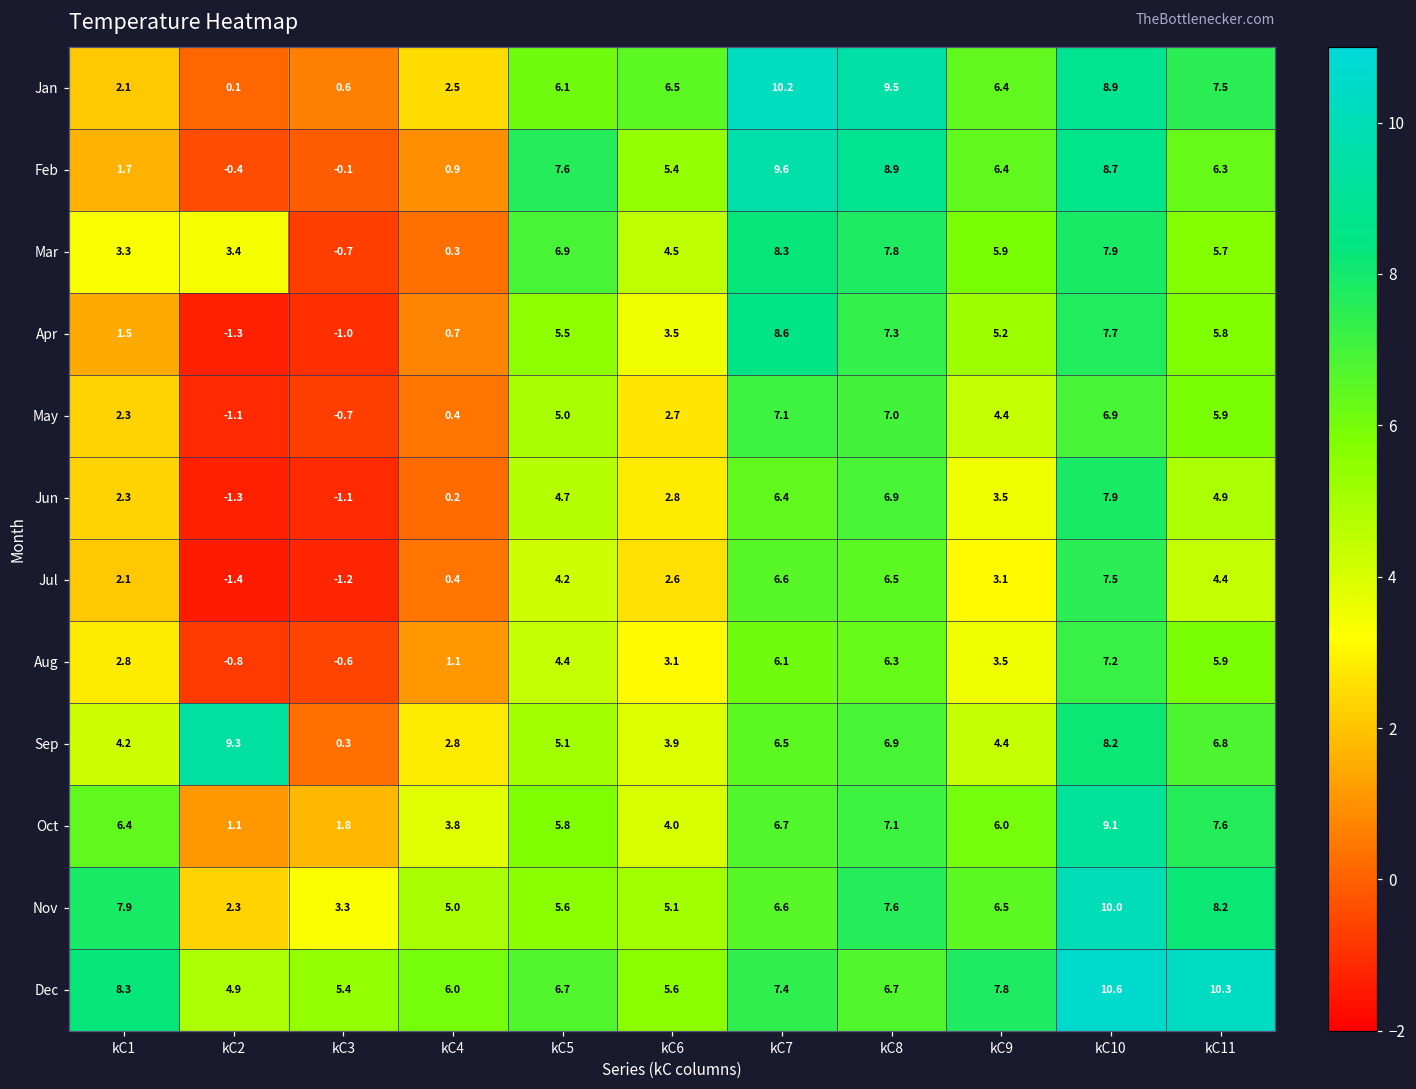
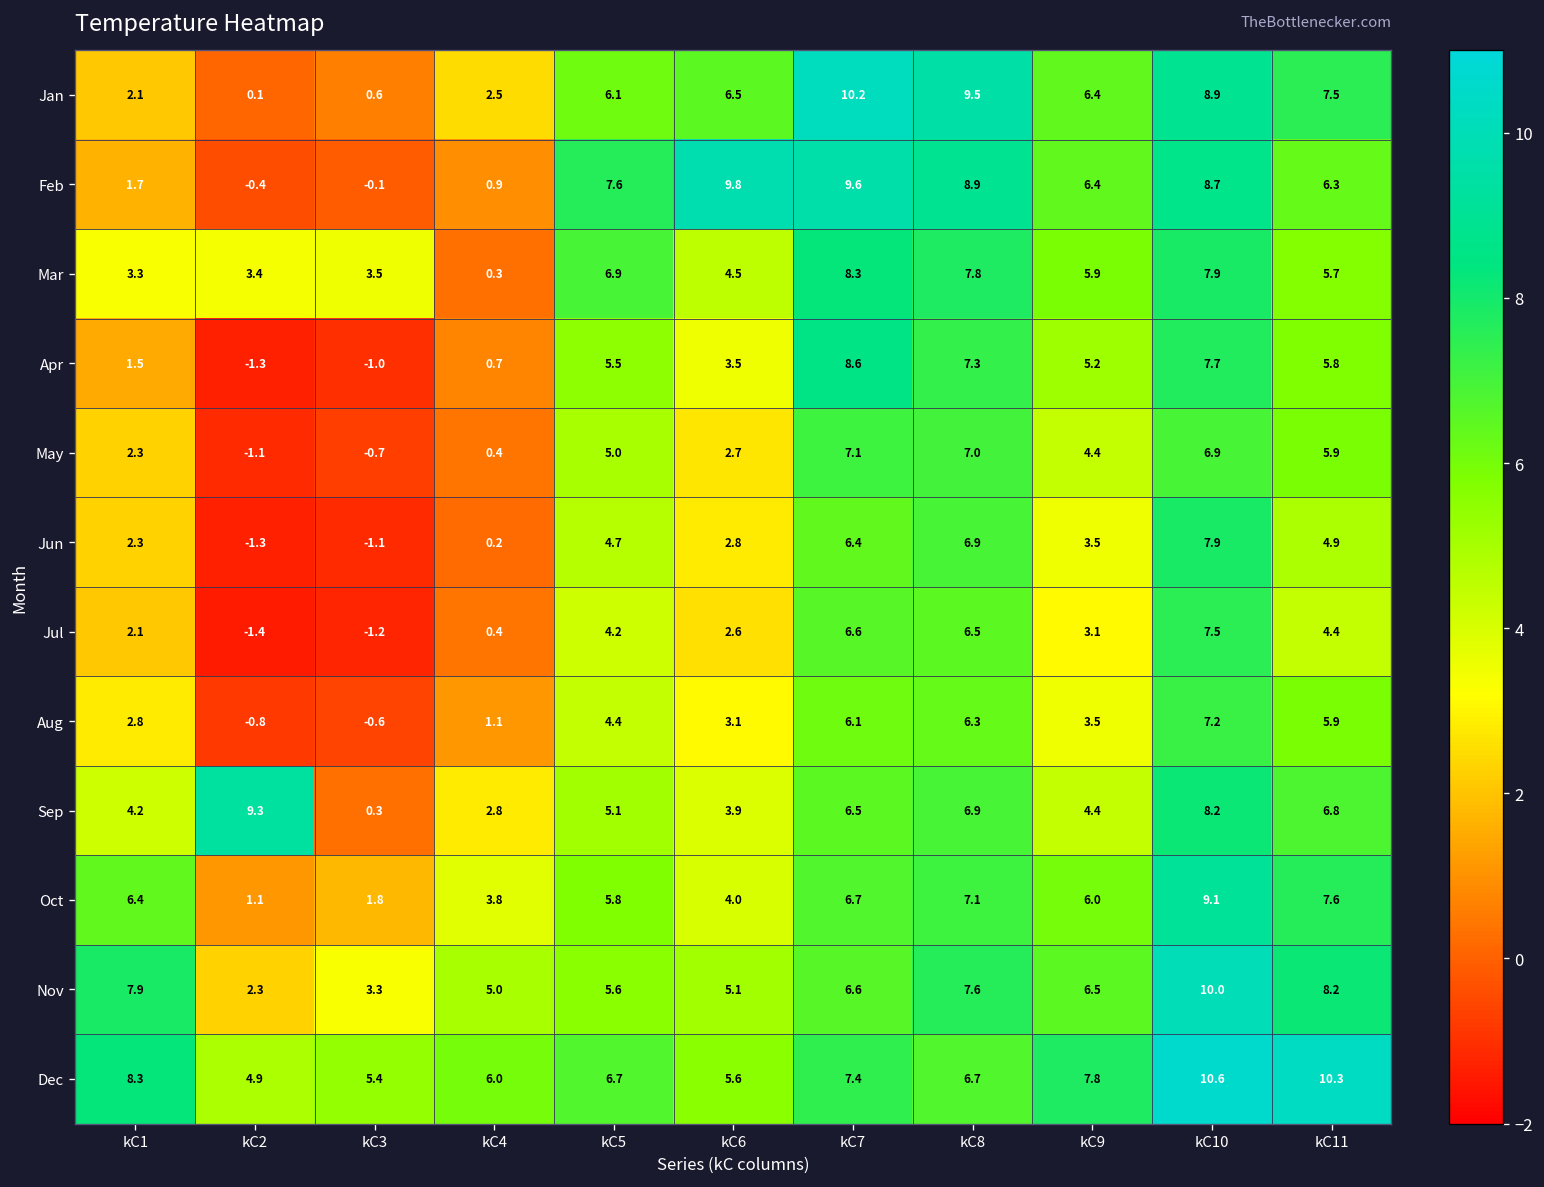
  {
    "Jan": {
      "kC1": 2.1,
      "kC2": 0.1,
      "kC3": 0.6,
      "kC4": 2.5,
      "kC5": 6.1,
      "kC6": 6.5,
      "kC7": 10.2,
      "kC8": 9.5,
      "kC9": 6.4,
      "kC10": 8.9,
      "kC11": 7.5
    },
    "Feb": {
      "kC1": 1.7,
      "kC2": -0.4,
      "kC3": -0.1,
      "kC4": 0.9,
      "kC5": 7.6,
-     "kC6": 5.4,
+     "kC6": 9.8,
      "kC7": 9.6,
      "kC8": 8.9,
      "kC9": 6.4,
      "kC10": 8.7,
      "kC11": 6.3
    },
    "Mar": {
      "kC1": 3.3,
      "kC2": 3.4,
-     "kC3": -0.7,
+     "kC3": 3.5,
      "kC4": 0.3,
      "kC5": 6.9,
      "kC6": 4.5,
      "kC7": 8.3,
      "kC8": 7.8,
      "kC9": 5.9,
      "kC10": 7.9,
      "kC11": 5.7
    },
    "Apr": {
      "kC1": 1.5,
      "kC2": -1.3,
      "kC3": -1.0,
      "kC4": 0.7,
      "kC5": 5.5,
      "kC6": 3.5,
      "kC7": 8.6,
      "kC8": 7.3,
      "kC9": 5.2,
      "kC10": 7.7,
      "kC11": 5.8
    },
    "May": {
      "kC1": 2.3,
      "kC2": -1.1,
      "kC3": -0.7,
      "kC4": 0.4,
      "kC5": 5.0,
      "kC6": 2.7,
      "kC7": 7.1,
      "kC8": 7.0,
      "kC9": 4.4,
      "kC10": 6.9,
      "kC11": 5.9
    },
    "Jun": {
      "kC1": 2.3,
      "kC2": -1.3,
      "kC3": -1.1,
      "kC4": 0.2,
      "kC5": 4.7,
      "kC6": 2.8,
      "kC7": 6.4,
      "kC8": 6.9,
      "kC9": 3.5,
      "kC10": 7.9,
      "kC11": 4.9
    },
    "Jul": {
      "kC1": 2.1,
      "kC2": -1.4,
      "kC3": -1.2,
      "kC4": 0.4,
      "kC5": 4.2,
      "kC6": 2.6,
      "kC7": 6.6,
      "kC8": 6.5,
      "kC9": 3.1,
      "kC10": 7.5,
      "kC11": 4.4
    },
    "Aug": {
      "kC1": 2.8,
      "kC2": -0.8,
      "kC3": -0.6,
      "kC4": 1.1,
      "kC5": 4.4,
      "kC6": 3.1,
      "kC7": 6.1,
      "kC8": 6.3,
      "kC9": 3.5,
      "kC10": 7.2,
      "kC11": 5.9
    },
    "Sep": {
      "kC1": 4.2,
      "kC2": 9.3,
      "kC3": 0.3,
      "kC4": 2.8,
      "kC5": 5.1,
      "kC6": 3.9,
      "kC7": 6.5,
      "kC8": 6.9,
      "kC9": 4.4,
      "kC10": 8.2,
      "kC11": 6.8
    },
    "Oct": {
      "kC1": 6.4,
      "kC2": 1.1,
      "kC3": 1.8,
      "kC4": 3.8,
      "kC5": 5.8,
      "kC6": 4.0,
      "kC7": 6.7,
      "kC8": 7.1,
      "kC9": 6.0,
      "kC10": 9.1,
      "kC11": 7.6
    },
    "Nov": {
      "kC1": 7.9,
      "kC2": 2.3,
      "kC3": 3.3,
      "kC4": 5.0,
      "kC5": 5.6,
      "kC6": 5.1,
      "kC7": 6.6,
      "kC8": 7.6,
      "kC9": 6.5,
      "kC10": 10.0,
      "kC11": 8.2
    },
    "Dec": {
      "kC1": 8.3,
      "kC2": 4.9,
      "kC3": 5.4,
      "kC4": 6.0,
      "kC5": 6.7,
      "kC6": 5.6,
      "kC7": 7.4,
      "kC8": 6.7,
      "kC9": 7.8,
      "kC10": 10.6,
      "kC11": 10.3
    }
  }
